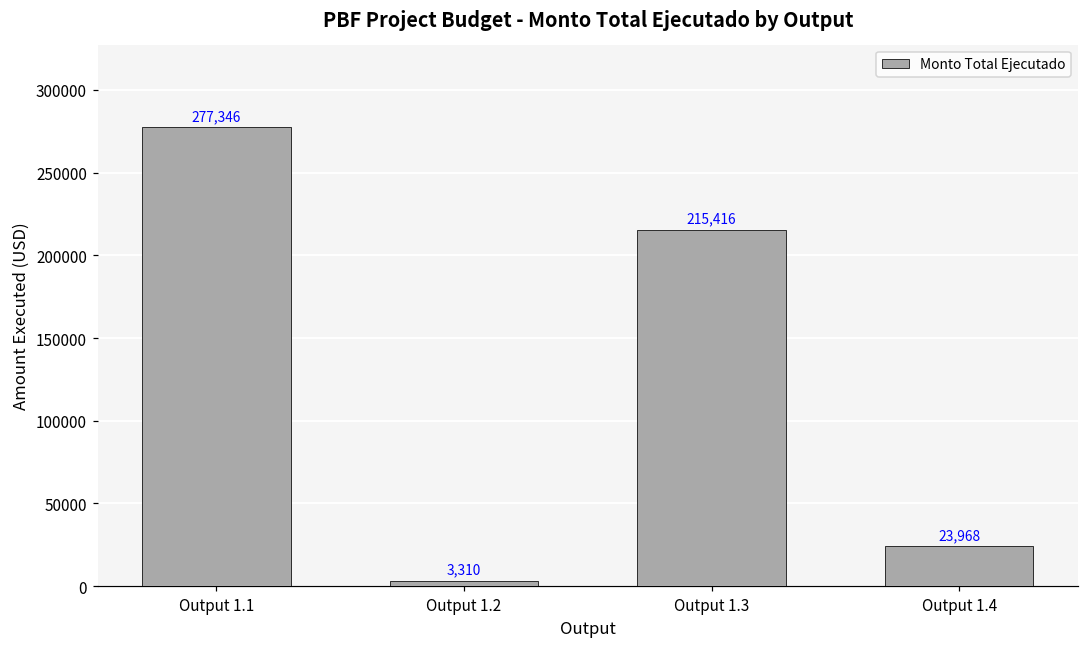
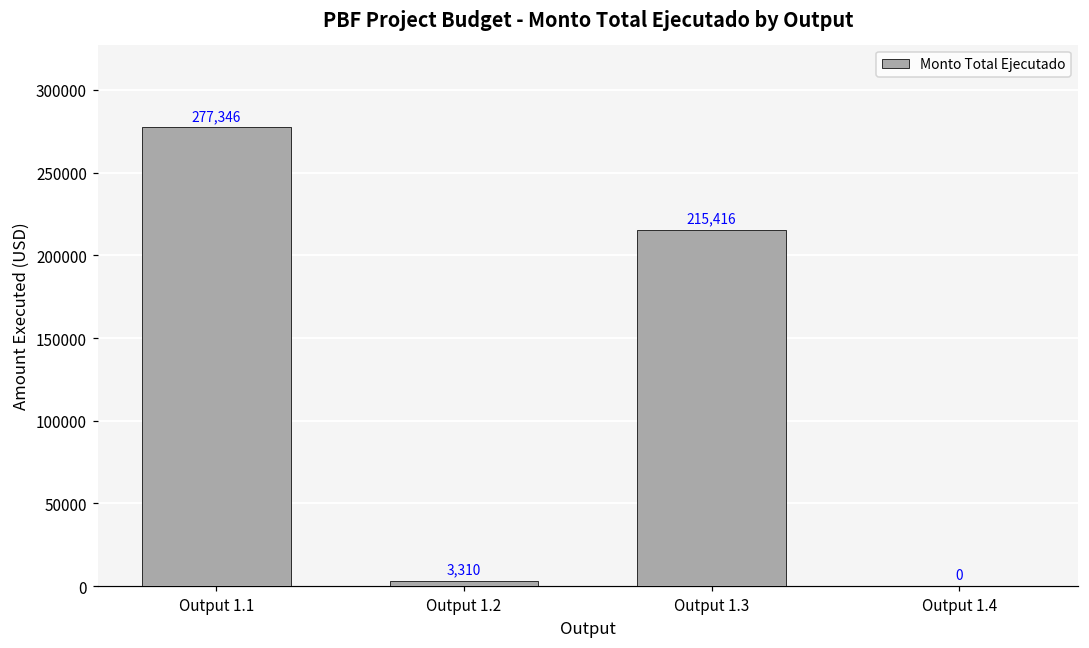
  {
    "Output 1.1": "277,346",
    "Output 1.2": "3,310",
    "Output 1.3": "215,416",
-   "Output 1.4": "23,968"
+   "Output 1.4": "0"
  }
